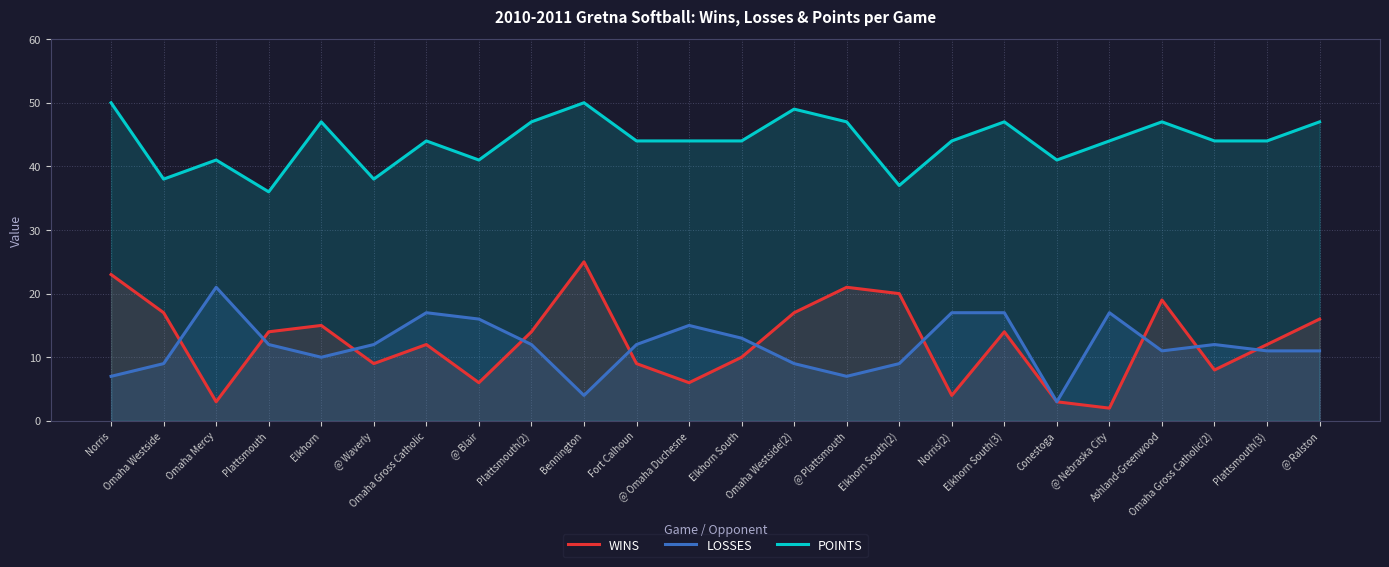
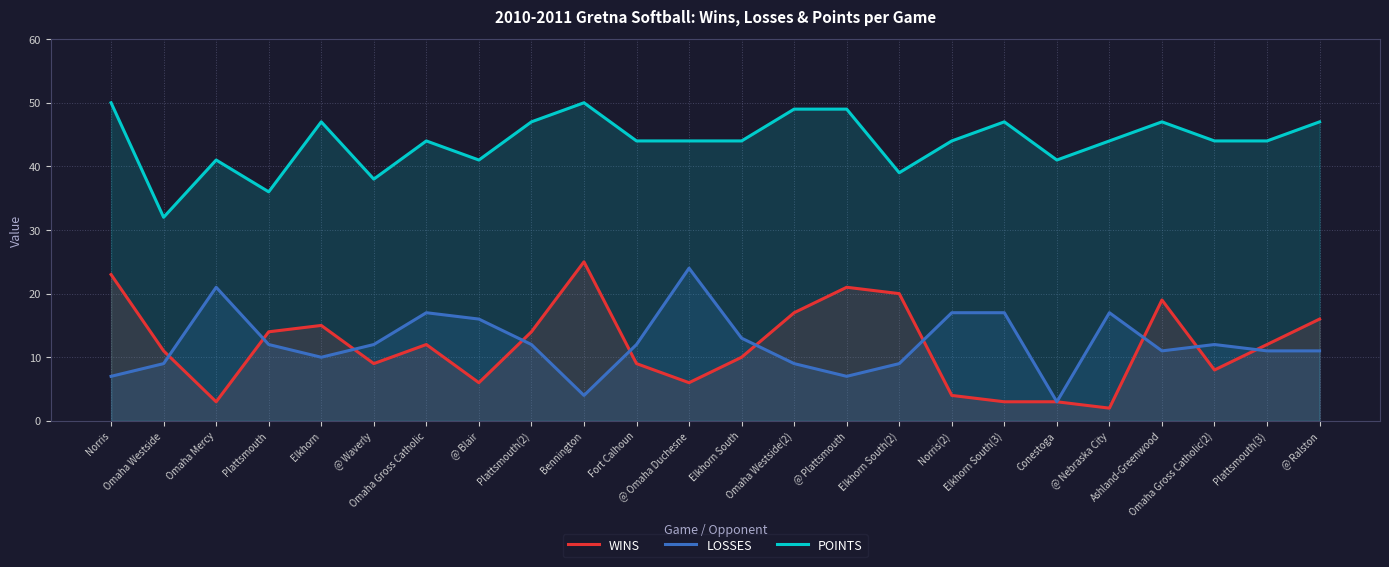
  {
    "WINS": {
      "Norris": 23,
-     "Omaha Westside": 17,
+     "Omaha Westside": 11,
      "Omaha Mercy": 3,
      "Plattsmouth": 14,
      "Elkhorn": 15,
      "@ Waverly": 9,
      "Omaha Gross Catholic": 12,
      "@ Blair": 6,
      "Plattsmouth(2)": 14,
      "Bennington": 25,
      "Fort Calhoun": 9,
      "@ Omaha Duchesne": 6,
      "Elkhorn South": 10,
      "Omaha Westside(2)": 17,
      "@ Plattsmouth": 21,
      "Elkhorn South(2)": 20,
      "Norris(2)": 4,
-     "Elkhorn South(3)": 14,
+     "Elkhorn South(3)": 3,
      "@ Nebraska City": 2,
      "Ashland-Greenwood": 19,
      "Omaha Gross Catholic(2)": 8,
      "Plattsmouth(3)": 12,
      "@ Ralston": 16
    },
    "LOSSES": {
      "Norris": 7,
      "Omaha Westside": 9,
      "Omaha Mercy": 21,
      "Plattsmouth": 12,
      "Elkhorn": 10,
      "@ Waverly": 12,
      "Omaha Gross Catholic": 17,
      "@ Blair": 16,
      "Plattsmouth(2)": 12,
      "Bennington": 4,
      "Fort Calhoun": 12,
-     "@ Omaha Duchesne": 15,
+     "@ Omaha Duchesne": 24,
      "Elkhorn South": 13,
      "Omaha Westside(2)": 9,
      "@ Plattsmouth": 7,
      "Elkhorn South(2)": 9,
      "Norris(2)": 17,
      "Elkhorn South(3)": 17,
      "@ Nebraska City": 17,
      "Ashland-Greenwood": 11,
      "Omaha Gross Catholic(2)": 12,
      "Plattsmouth(3)": 11,
      "@ Ralston": 11
    },
    "POINTS": {
      "Norris": 50,
-     "Omaha Westside": 38,
+     "Omaha Westside": 32,
      "Omaha Mercy": 41,
      "Plattsmouth": 36,
      "Elkhorn": 47,
      "@ Waverly": 38,
      "Omaha Gross Catholic": 44,
      "@ Blair": 41,
      "Plattsmouth(2)": 47,
      "Bennington": 50,
      "Fort Calhoun": 44,
      "@ Omaha Duchesne": 44,
      "Elkhorn South": 44,
      "Omaha Westside(2)": 49,
-     "@ Plattsmouth": 47,
-     "Elkhorn South(2)": 37,
+     "@ Plattsmouth": 49,
+     "Elkhorn South(2)": 39,
      "Norris(2)": 44,
      "Elkhorn South(3)": 47,
      "Conestoga": 41,
      "@ Nebraska City": 44,
      "Ashland-Greenwood": 47,
      "Omaha Gross Catholic(2)": 44,
      "Plattsmouth(3)": 44,
      "@ Ralston": 47
    }
  }
